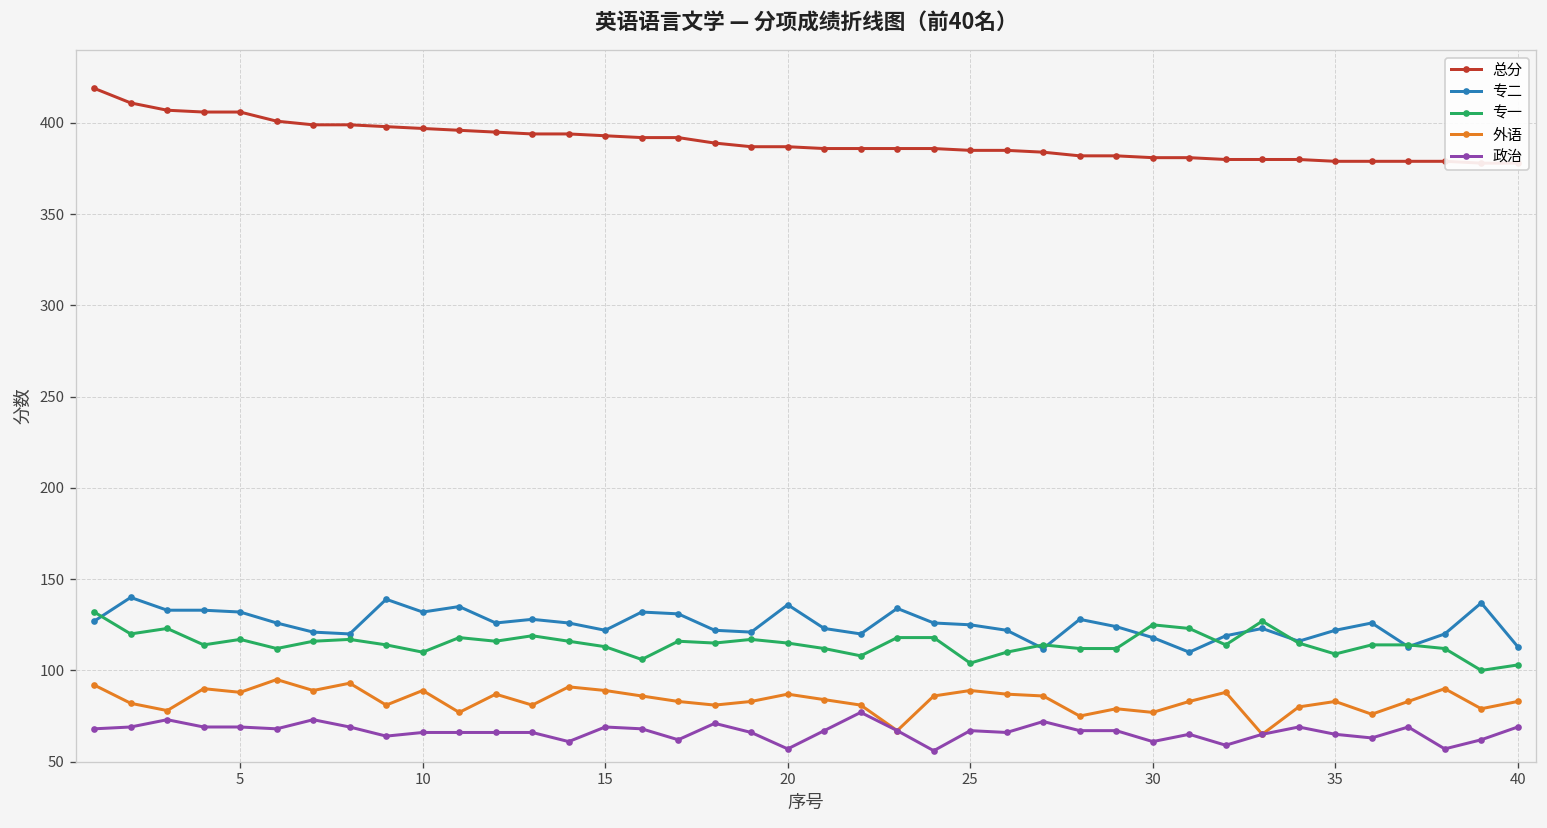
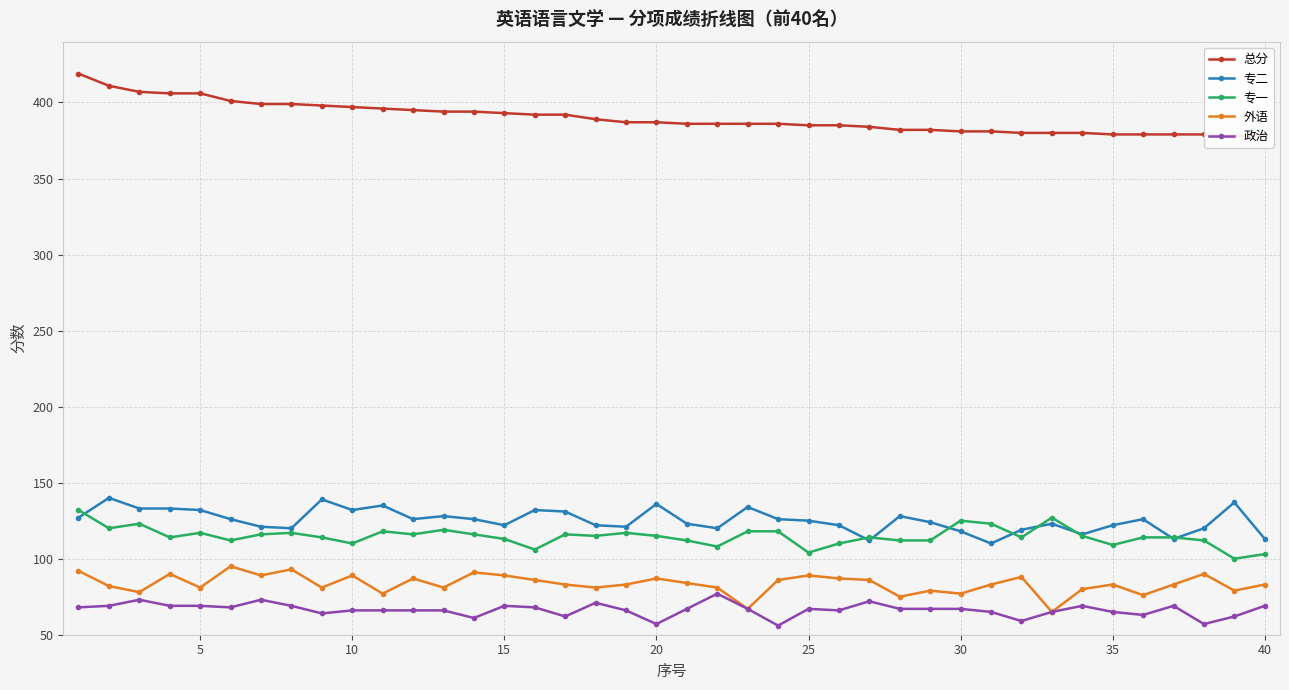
  {
    "总分": {
      "5": 406,
      "10": 397,
      "15": 393,
      "20": 387,
      "25": 385,
      "30": 381,
      "35": 379
    },
    "专二": {
      "5": 132,
      "10": 132,
      "15": 122,
      "20": 136,
      "25": 125,
      "30": 118,
      "35": 122,
      "40": 113
    },
    "专一": {
      "5": 117,
      "10": 110,
      "15": 113,
      "20": 115,
      "25": 104,
      "30": 125,
      "35": 109,
      "40": 103
    },
    "外语": {
-     "5": 88,
+     "5": 81,
      "10": 89,
      "15": 89,
      "20": 87,
      "25": 89,
      "30": 77,
      "35": 83,
      "40": 83
    },
    "政治": {
      "5": 69,
      "10": 66,
      "15": 69,
      "20": 57,
      "25": 67,
-     "30": 61,
+     "30": 67,
      "35": 65,
      "40": 69
    }
  }
